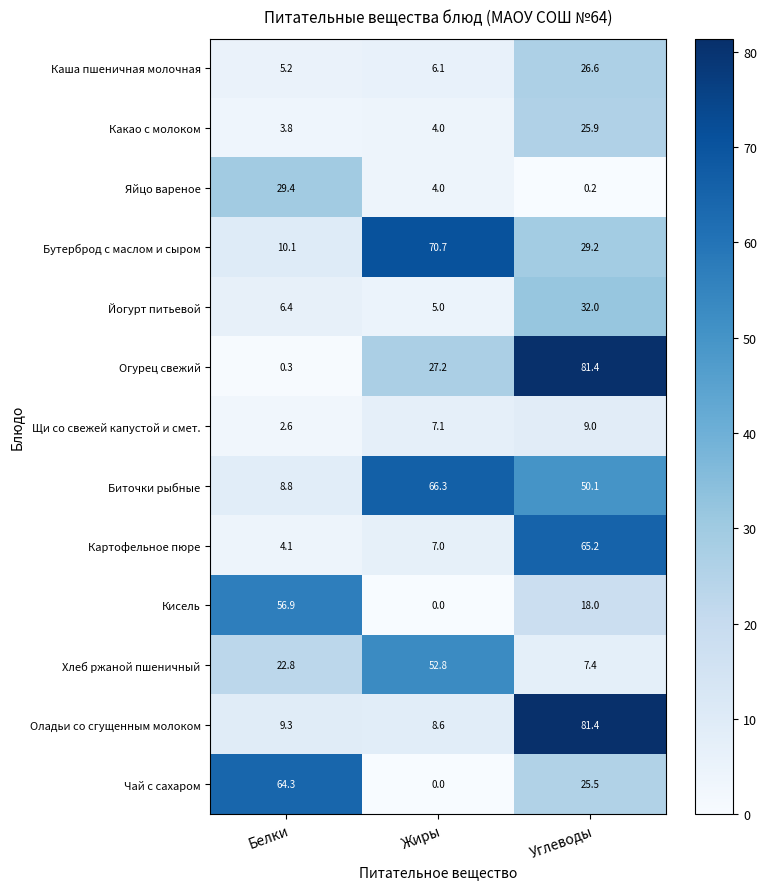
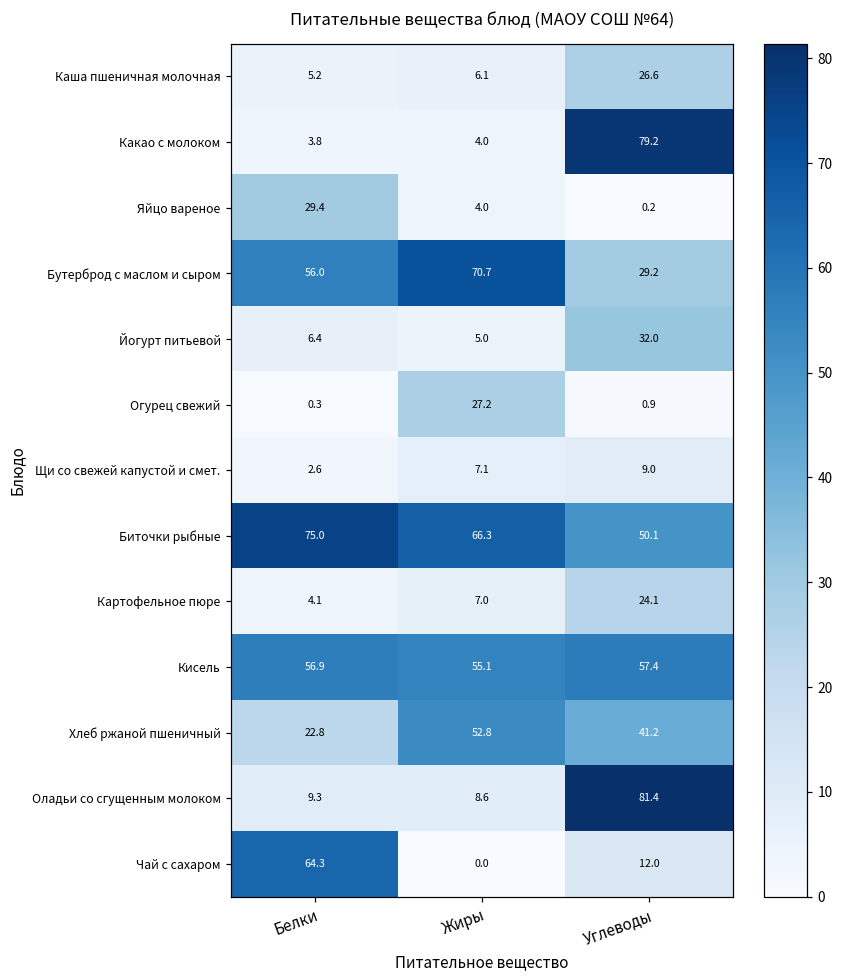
  {
    "Каша пшеничная молочная": {
      "Белки": 5.2,
      "Жиры": 6.1,
      "Углеводы": 26.6
    },
    "Какао с молоком": {
      "Белки": 3.8,
      "Жиры": 4.0,
-     "Углеводы": 25.9
+     "Углеводы": 79.2
    },
    "Яйцо вареное": {
      "Белки": 29.4,
      "Жиры": 4.0,
      "Углеводы": 0.2
    },
    "Бутерброд с маслом и сыром": {
-     "Белки": 10.1,
+     "Белки": 56.0,
      "Жиры": 70.7,
      "Углеводы": 29.2
    },
    "Йогурт питьевой": {
      "Белки": 6.4,
      "Жиры": 5.0,
      "Углеводы": 32.0
    },
    "Огурец свежий": {
      "Белки": 0.3,
      "Жиры": 27.2,
-     "Углеводы": 81.4
+     "Углеводы": 0.9
    },
    "Щи со свежей капустой и смет.": {
      "Белки": 2.6,
      "Жиры": 7.1,
      "Углеводы": 9.0
    },
    "Биточки рыбные": {
-     "Белки": 8.8,
+     "Белки": 75.0,
      "Жиры": 66.3,
      "Углеводы": 50.1
    },
    "Картофельное пюре": {
      "Белки": 4.1,
      "Жиры": 7.0,
-     "Углеводы": 65.2
+     "Углеводы": 24.1
    },
    "Кисель": {
      "Белки": 56.9,
-     "Жиры": 0.0,
-     "Углеводы": 18.0
+     "Жиры": 55.1,
+     "Углеводы": 57.4
    },
    "Хлеб ржаной пшеничный": {
      "Белки": 22.8,
      "Жиры": 52.8,
-     "Углеводы": 7.4
+     "Углеводы": 41.2
    },
    "Оладьи со сгущенным молоком": {
      "Белки": 9.3,
      "Жиры": 8.6,
      "Углеводы": 81.4
    },
    "Чай с сахаром": {
      "Белки": 64.3,
      "Жиры": 0.0,
-     "Углеводы": 25.5
+     "Углеводы": 12.0
    }
  }
